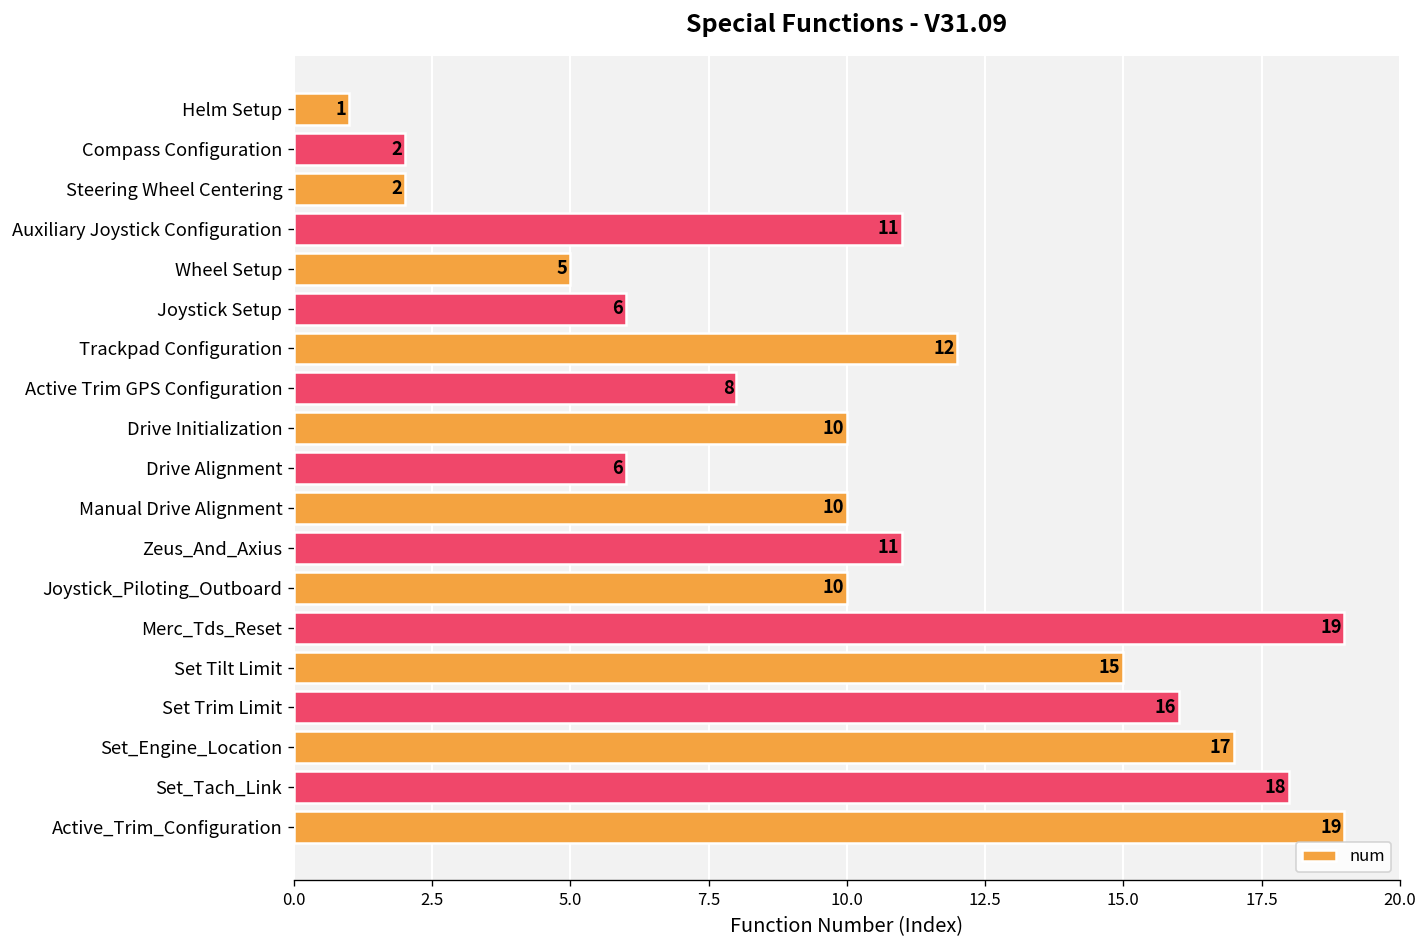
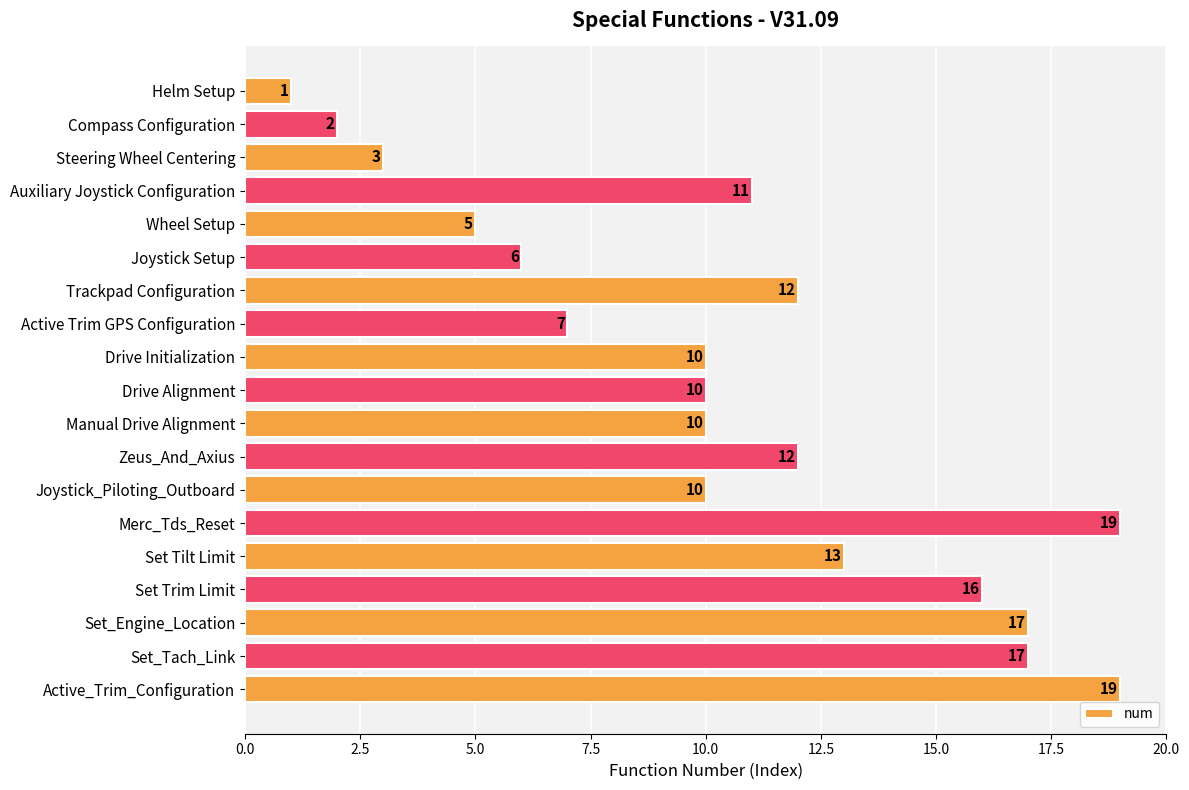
  {
    "Helm Setup": 1,
    "Compass Configuration": 2,
-   "Steering Wheel Centering": 2,
+   "Steering Wheel Centering": 3,
    "Auxiliary Joystick Configuration": 11,
    "Wheel Setup": 5,
    "Joystick Setup": 6,
    "Trackpad Configuration": 12,
-   "Active Trim GPS Configuration": 8,
+   "Active Trim GPS Configuration": 7,
    "Drive Initialization": 10,
-   "Drive Alignment": 6,
+   "Drive Alignment": 10,
    "Manual Drive Alignment": 10,
-   "Zeus_And_Axius": 11,
+   "Zeus_And_Axius": 12,
    "Joystick_Piloting_Outboard": 10,
    "Merc_Tds_Reset": 19,
-   "Set Tilt Limit": 15,
+   "Set Tilt Limit": 13,
    "Set Trim Limit": 16,
    "Set_Engine_Location": 17,
-   "Set_Tach_Link": 18,
+   "Set_Tach_Link": 17,
    "Active_Trim_Configuration": 19
  }
